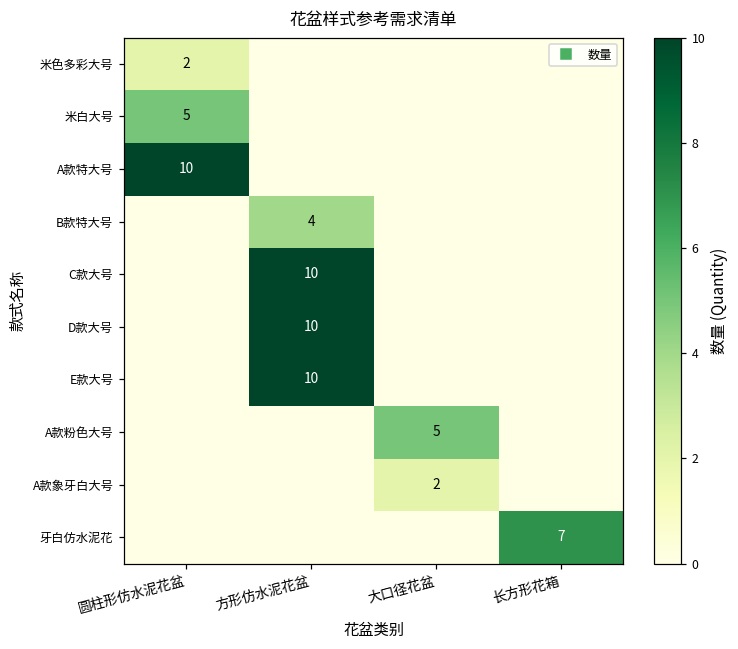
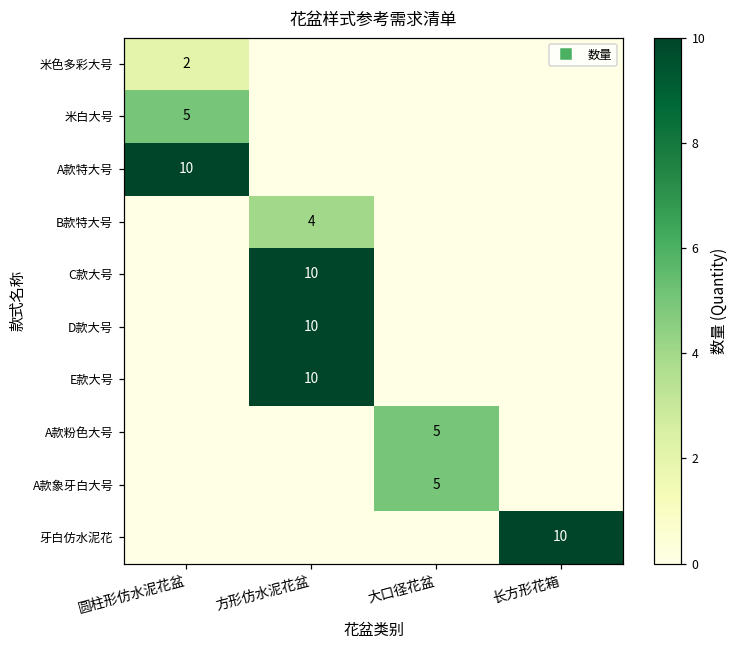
  {
    "米色多彩大号": {
      "圆柱形仿水泥花盆": 2
    },
    "米白大号": {
      "圆柱形仿水泥花盆": 5
    },
    "A款特大号": {
      "圆柱形仿水泥花盆": 10
    },
    "B款特大号": {
      "方形仿水泥花盆": 4
    },
    "C款大号": {
      "方形仿水泥花盆": 10
    },
    "D款大号": {
      "方形仿水泥花盆": 10
    },
    "E款大号": {
      "方形仿水泥花盆": 10
    },
    "A款粉色大号": {
      "大口径花盆": 5
    },
    "A款象牙白大号": {
-     "大口径花盆": 2
+     "大口径花盆": 5
    },
    "牙白仿水泥花": {
-     "长方形花箱": 7
+     "长方形花箱": 10
    }
  }
